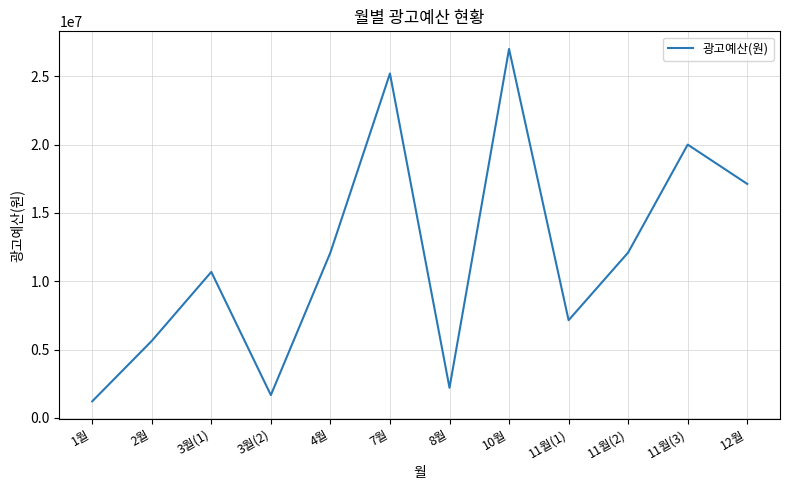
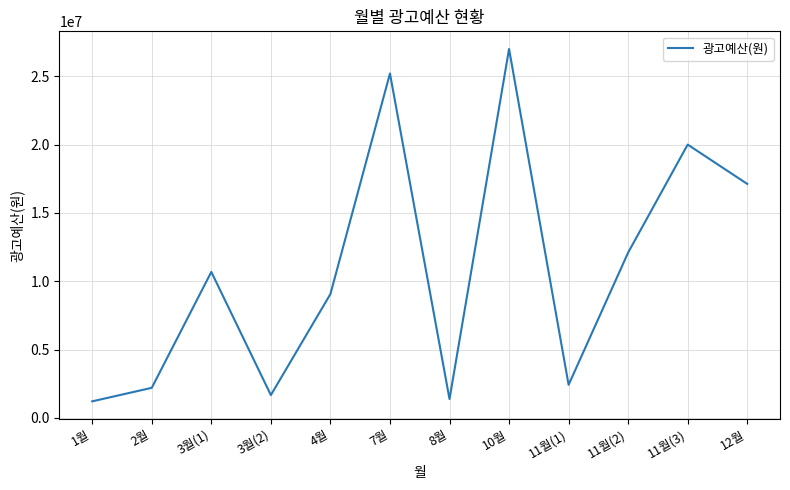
  {
    "1월": 1200000,
-   "2월": 5600000,
+   "2월": 2200000,
    "3월(1)": 10700000,
    "3월(2)": 1700000,
-   "4월": 12100000,
+   "4월": 9100000,
    "7월": 25200000,
-   "8월": 2200000,
+   "8월": 1400000,
    "10월": 27000000,
-   "11월(1)": 7100000,
+   "11월(1)": 2400000,
    "11월(2)": 12100000,
    "11월(3)": 20000000,
    "12월": 17100000
  }
